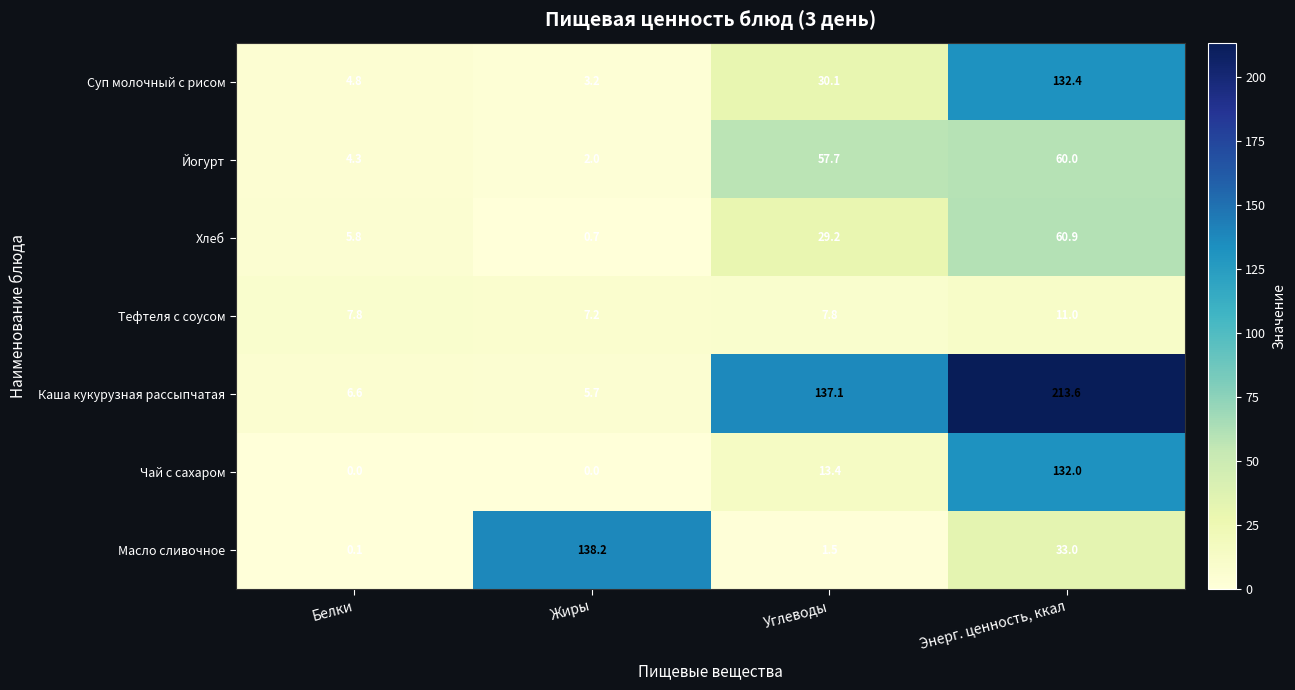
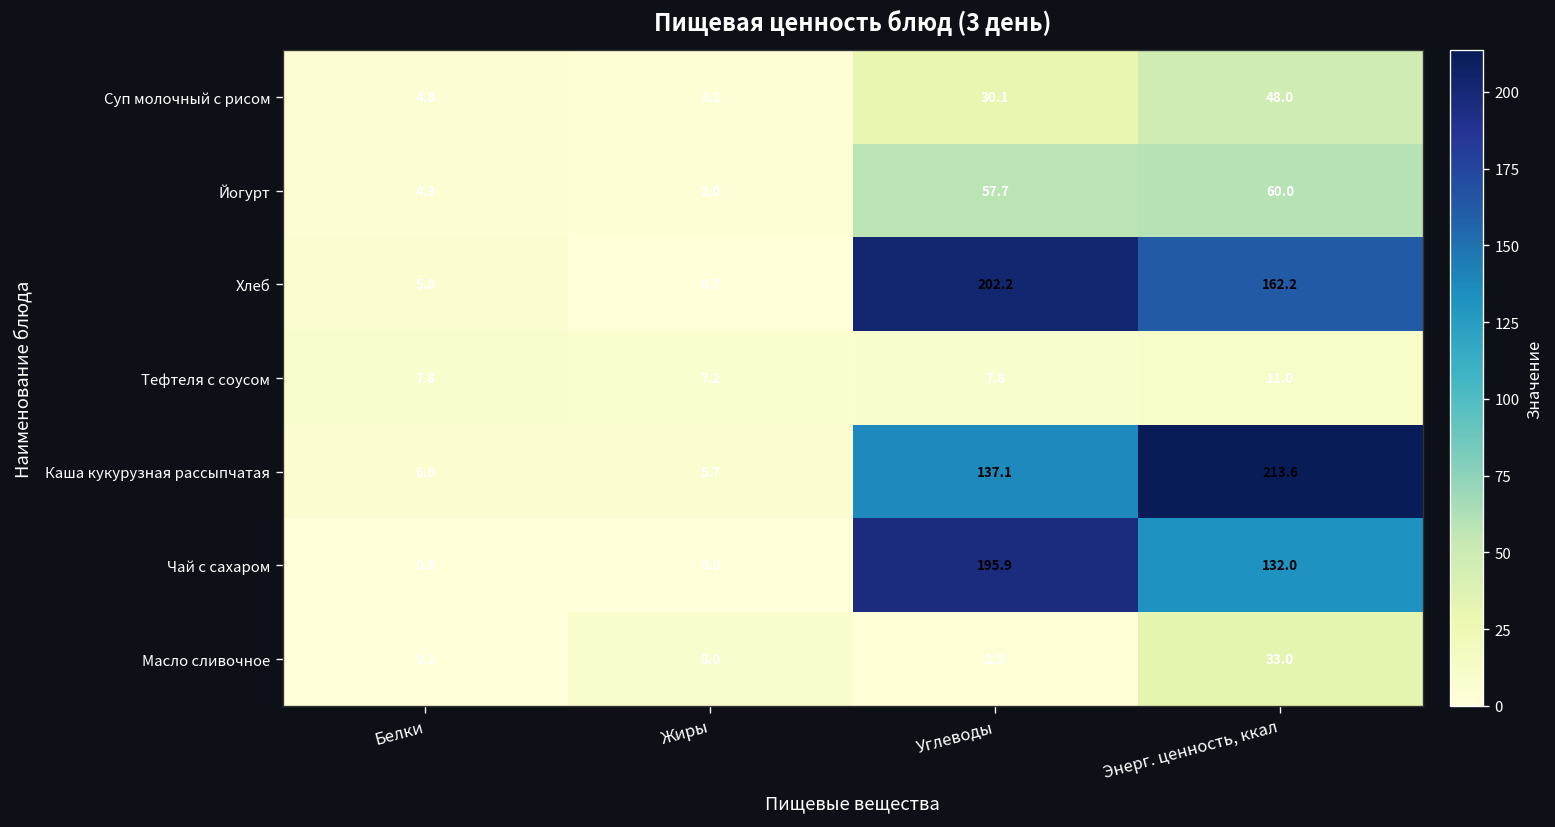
  {
    "Суп молочный с рисом": {
      "Углеводы": 30.1,
-     "Энерг. ценность, ккал": 132.4
+     "Энерг. ценность, ккал": 48.0
    },
    "Йогурт": {
      "Углеводы": 57.7,
      "Энерг. ценность, ккал": 60.0
    },
    "Хлеб": {
-     "Углеводы": 29.2,
-     "Энерг. ценность, ккал": 60.9
+     "Углеводы": 202.2,
+     "Энерг. ценность, ккал": 162.2
    },
    "Тефтеля с соусом": {
      "Белки": 7.8,
      "Жиры": 7.2,
      "Углеводы": 7.8,
      "Энерг. ценность, ккал": 11.0
    },
    "Каша кукурузная рассыпчатая": {
      "Углеводы": 137.1,
      "Энерг. ценность, ккал": 213.6
    },
    "Чай с сахаром": {
-     "Углеводы": 13.4,
+     "Углеводы": 195.9,
      "Энерг. ценность, ккал": 132.0
    },
    "Масло сливочное": {
-     "Жиры": 138.2,
+     "Жиры": 8.0,
      "Энерг. ценность, ккал": 33.0
    }
  }
